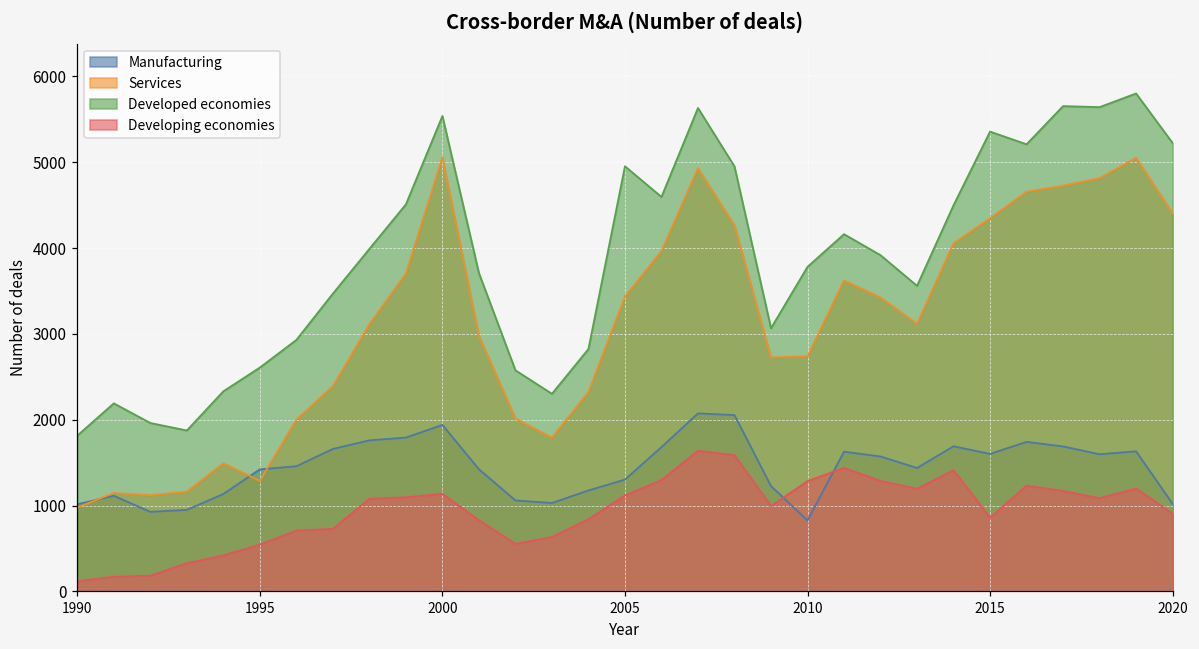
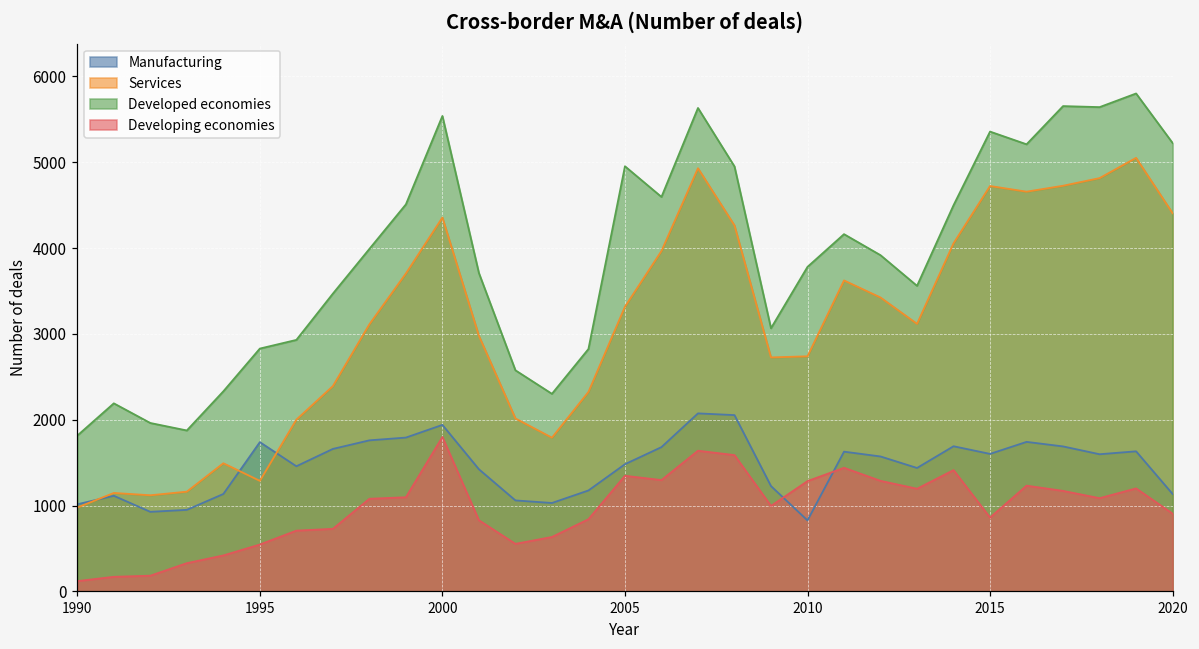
  {
    "Manufacturing": {
      "1990": 1000,
-     "1995": 1400,
+     "1995": 1700,
      "2000": 1900,
-     "2005": 1300,
+     "2005": 1500,
      "2010": 800,
      "2015": 1600,
-     "2020": 1000
+     "2020": 1100
    },
    "Services": {
      "1990": 1000,
      "1995": 1300,
-     "2000": 5100,
-     "2005": 3400,
+     "2000": 4400,
+     "2005": 3300,
      "2010": 2700,
-     "2015": 4300,
+     "2015": 4700,
      "2020": 4400
    },
    "Developed economies": {
      "1990": 1800,
-     "1995": 2600,
+     "1995": 2800,
      "2000": 5500,
      "2005": 5000,
      "2010": 3800,
      "2015": 5400,
      "2020": 5200
    },
    "Developing economies": {
      "1990": 100,
      "1995": 500,
-     "2000": 1100,
-     "2005": 1100,
+     "2000": 1800,
+     "2005": 1300,
      "2010": 1300,
      "2015": 900,
      "2020": 900
    }
  }
